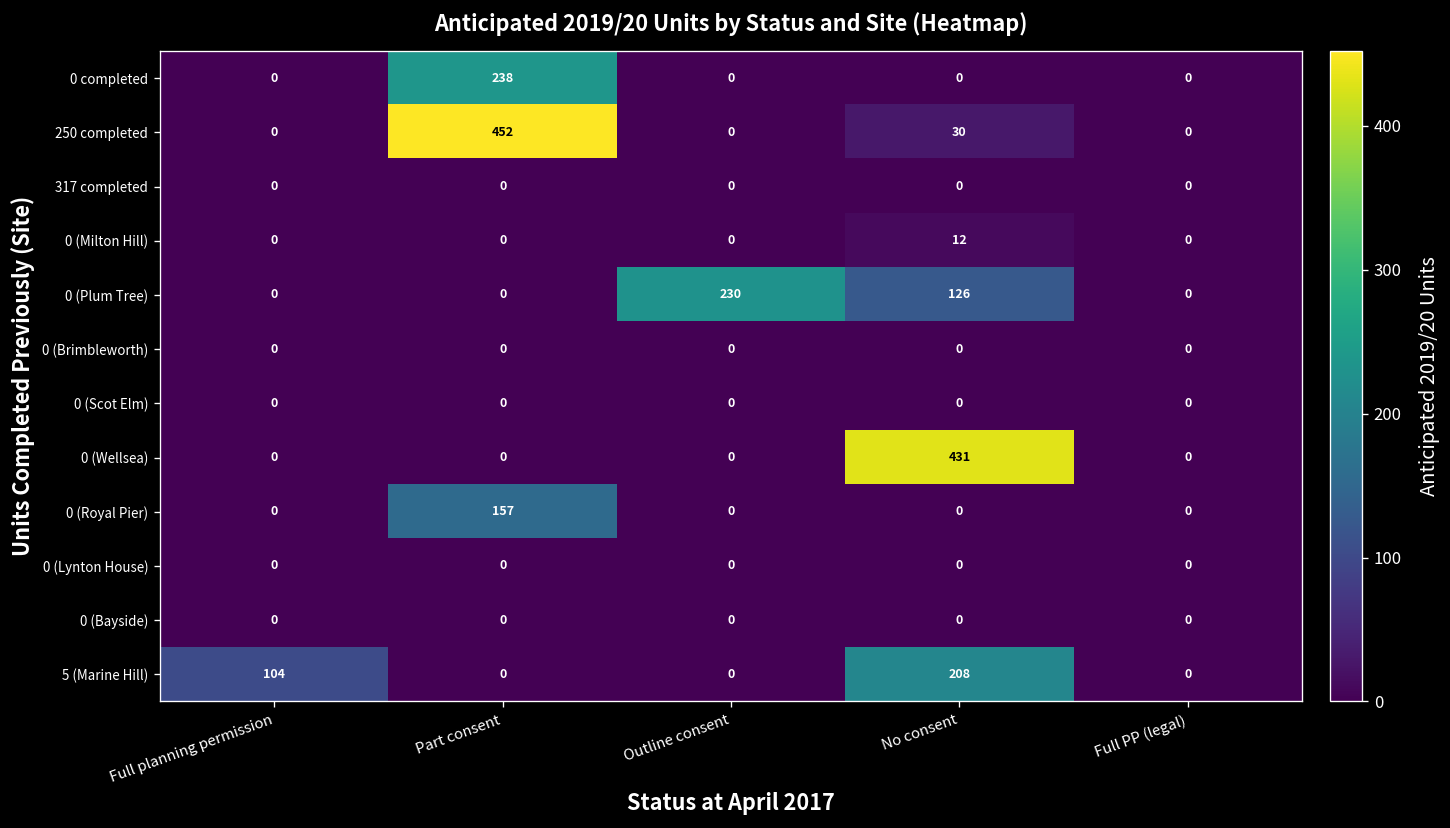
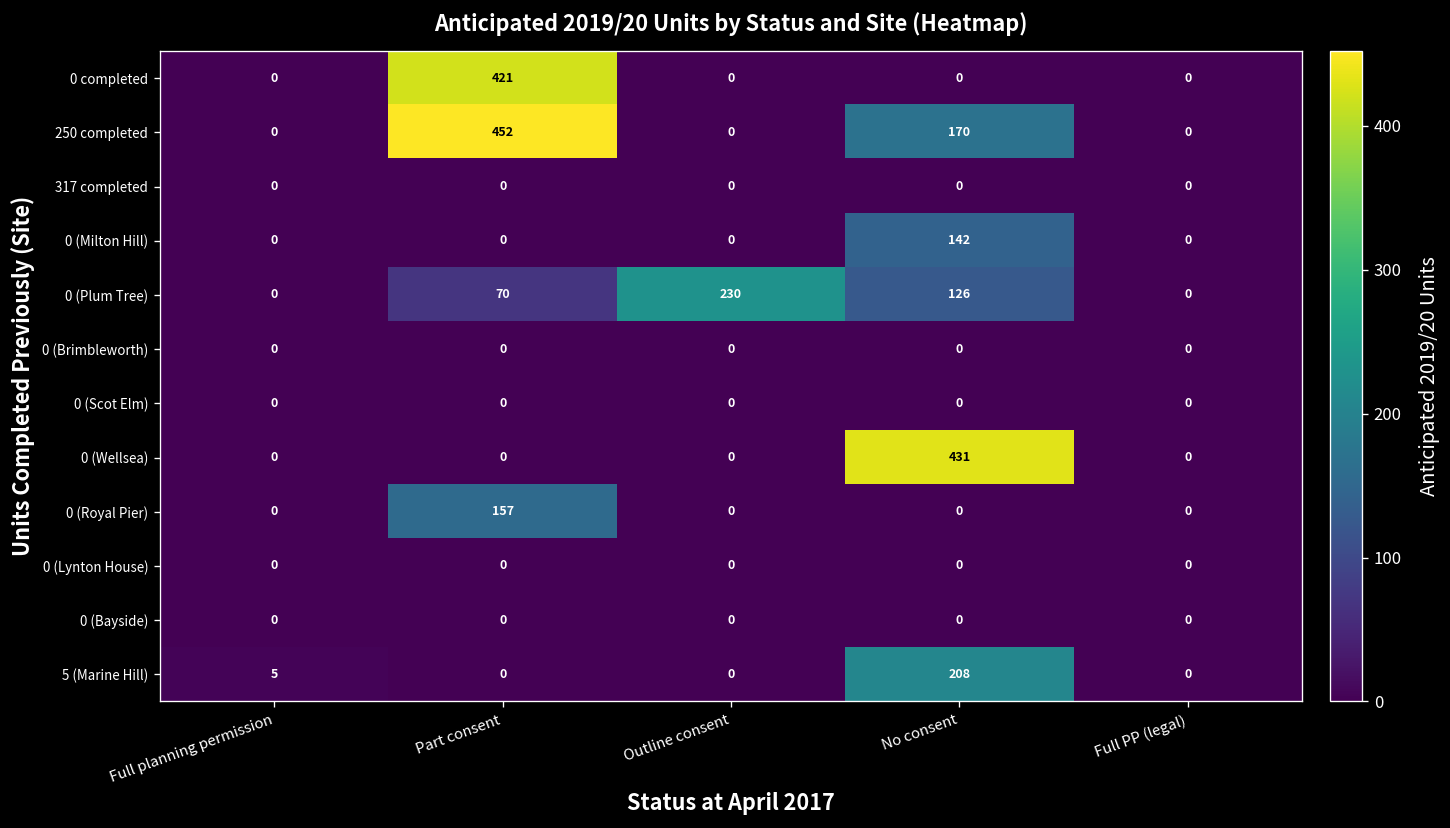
  {
    "0 completed": {
      "Full planning permission": 0,
-     "Part consent": 238,
+     "Part consent": 421,
      "Outline consent": 0,
      "No consent": 0,
      "Full PP (legal)": 0
    },
    "250 completed": {
      "Full planning permission": 0,
      "Part consent": 452,
      "Outline consent": 0,
-     "No consent": 30,
+     "No consent": 170,
      "Full PP (legal)": 0
    },
    "317 completed": {
      "Full planning permission": 0,
      "Part consent": 0,
      "Outline consent": 0,
      "No consent": 0,
      "Full PP (legal)": 0
    },
    "0 (Milton Hill)": {
      "Full planning permission": 0,
      "Part consent": 0,
      "Outline consent": 0,
-     "No consent": 12,
+     "No consent": 142,
      "Full PP (legal)": 0
    },
    "0 (Plum Tree)": {
      "Full planning permission": 0,
-     "Part consent": 0,
+     "Part consent": 70,
      "Outline consent": 230,
      "No consent": 126,
      "Full PP (legal)": 0
    },
    "0 (Brimbleworth)": {
      "Full planning permission": 0,
      "Part consent": 0,
      "Outline consent": 0,
      "No consent": 0,
      "Full PP (legal)": 0
    },
    "0 (Scot Elm)": {
      "Full planning permission": 0,
      "Part consent": 0,
      "Outline consent": 0,
      "No consent": 0,
      "Full PP (legal)": 0
    },
    "0 (Wellsea)": {
      "Full planning permission": 0,
      "Part consent": 0,
      "Outline consent": 0,
      "No consent": 431,
      "Full PP (legal)": 0
    },
    "0 (Royal Pier)": {
      "Full planning permission": 0,
      "Part consent": 157,
      "Outline consent": 0,
      "No consent": 0,
      "Full PP (legal)": 0
    },
    "0 (Lynton House)": {
      "Full planning permission": 0,
      "Part consent": 0,
      "Outline consent": 0,
      "No consent": 0,
      "Full PP (legal)": 0
    },
    "0 (Bayside)": {
      "Full planning permission": 0,
      "Part consent": 0,
      "Outline consent": 0,
      "No consent": 0,
      "Full PP (legal)": 0
    },
    "5 (Marine Hill)": {
-     "Full planning permission": 104,
+     "Full planning permission": 5,
      "Part consent": 0,
      "Outline consent": 0,
      "No consent": 208,
      "Full PP (legal)": 0
    }
  }
